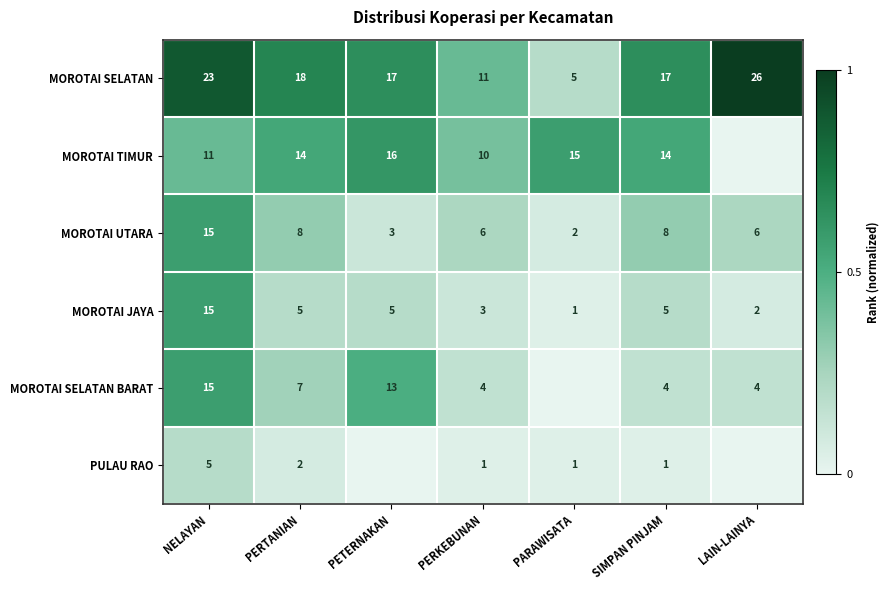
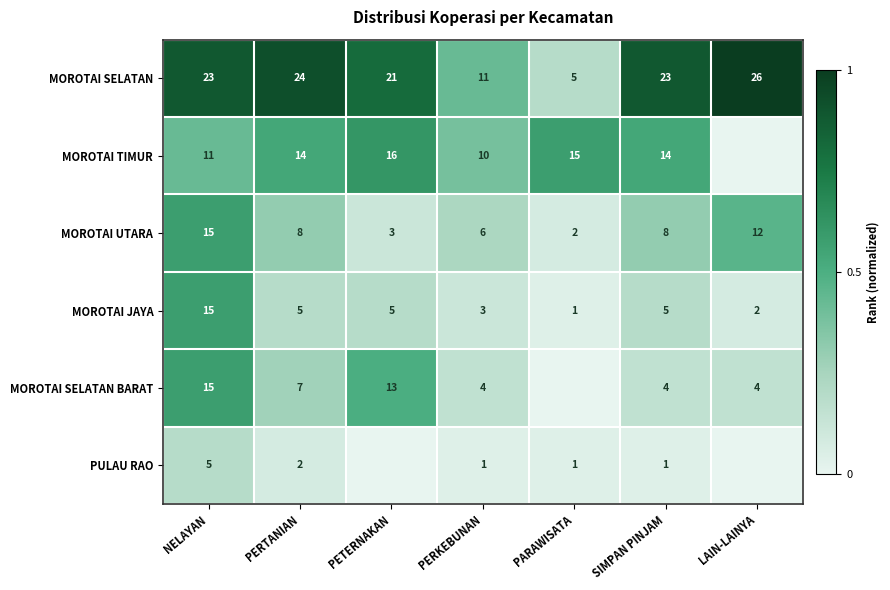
  {
    "MOROTAI SELATAN": {
      "NELAYAN": 23,
-     "PERTANIAN": 18,
-     "PETERNAKAN": 17,
+     "PERTANIAN": 24,
+     "PETERNAKAN": 21,
      "PERKEBUNAN": 11,
      "PARAWISATA": 5,
-     "SIMPAN PINJAM": 17,
+     "SIMPAN PINJAM": 23,
      "LAIN-LAINYA": 26
    },
    "MOROTAI TIMUR": {
      "NELAYAN": 11,
      "PERTANIAN": 14,
      "PETERNAKAN": 16,
      "PERKEBUNAN": 10,
      "PARAWISATA": 15,
      "SIMPAN PINJAM": 14
    },
    "MOROTAI UTARA": {
      "NELAYAN": 15,
      "PERTANIAN": 8,
      "PETERNAKAN": 3,
      "PERKEBUNAN": 6,
      "PARAWISATA": 2,
      "SIMPAN PINJAM": 8,
-     "LAIN-LAINYA": 6
+     "LAIN-LAINYA": 12
    },
    "MOROTAI JAYA": {
      "NELAYAN": 15,
      "PERTANIAN": 5,
      "PETERNAKAN": 5,
      "PERKEBUNAN": 3,
      "PARAWISATA": 1,
      "SIMPAN PINJAM": 5,
      "LAIN-LAINYA": 2
    },
    "MOROTAI SELATAN BARAT": {
      "NELAYAN": 15,
      "PERTANIAN": 7,
      "PETERNAKAN": 13,
      "PERKEBUNAN": 4,
      "SIMPAN PINJAM": 4,
      "LAIN-LAINYA": 4
    },
    "PULAU RAO": {
      "NELAYAN": 5,
      "PERTANIAN": 2,
      "PERKEBUNAN": 1,
      "PARAWISATA": 1,
      "SIMPAN PINJAM": 1
    }
  }
